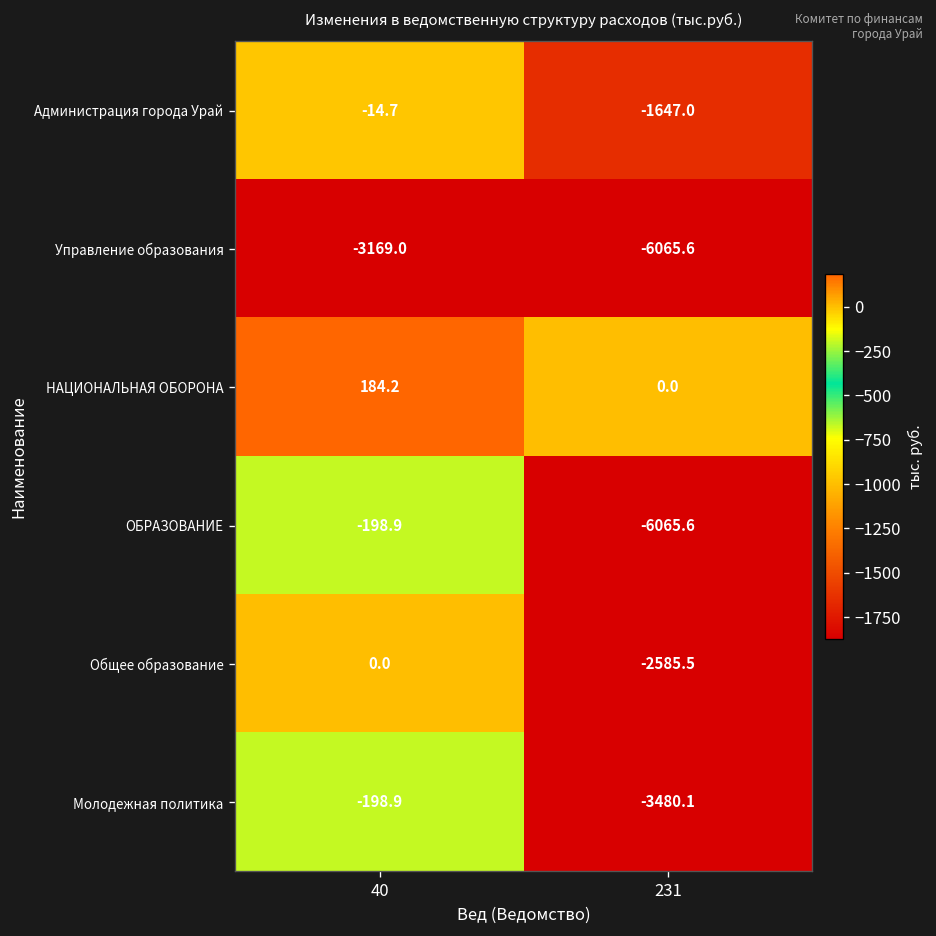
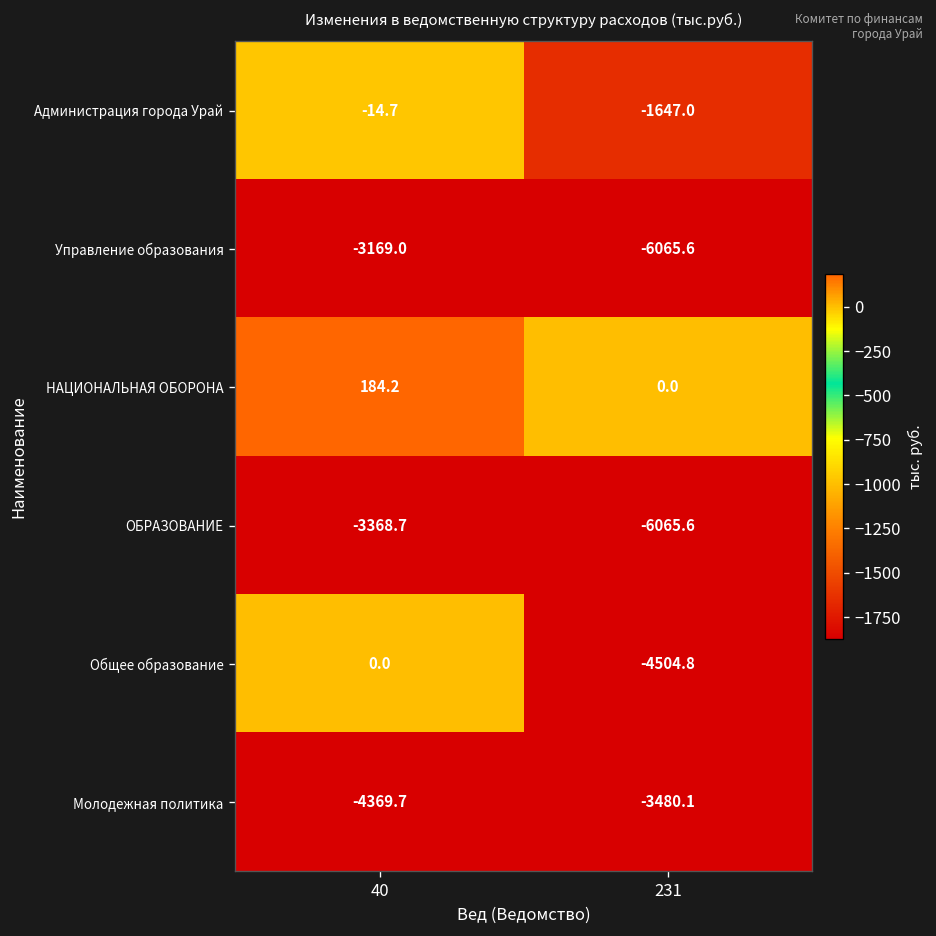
  {
    "Администрация города Урай": {
      "40": -14.7,
      "231": -1647.0
    },
    "Управление образования": {
      "40": -3169.0,
      "231": -6065.6
    },
    "НАЦИОНАЛЬНАЯ ОБОРОНА": {
      "40": 184.2,
      "231": 0.0
    },
    "ОБРАЗОВАНИЕ": {
-     "40": -198.9,
+     "40": -3368.7,
      "231": -6065.6
    },
    "Общее образование": {
      "40": 0.0,
-     "231": -2585.5
+     "231": -4504.8
    },
    "Молодежная политика": {
-     "40": -198.9,
+     "40": -4369.7,
      "231": -3480.1
    }
  }
